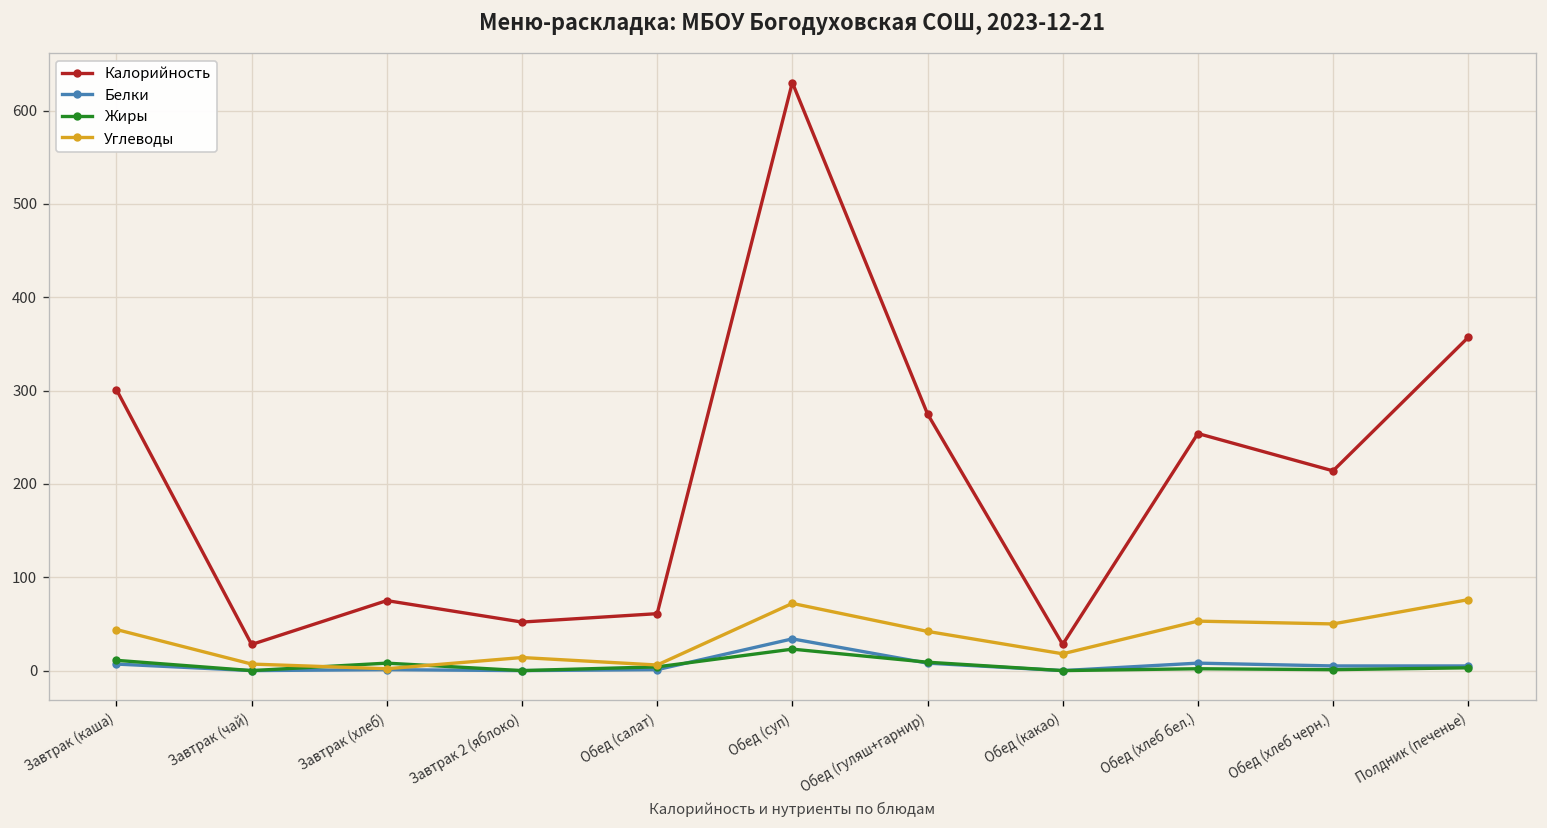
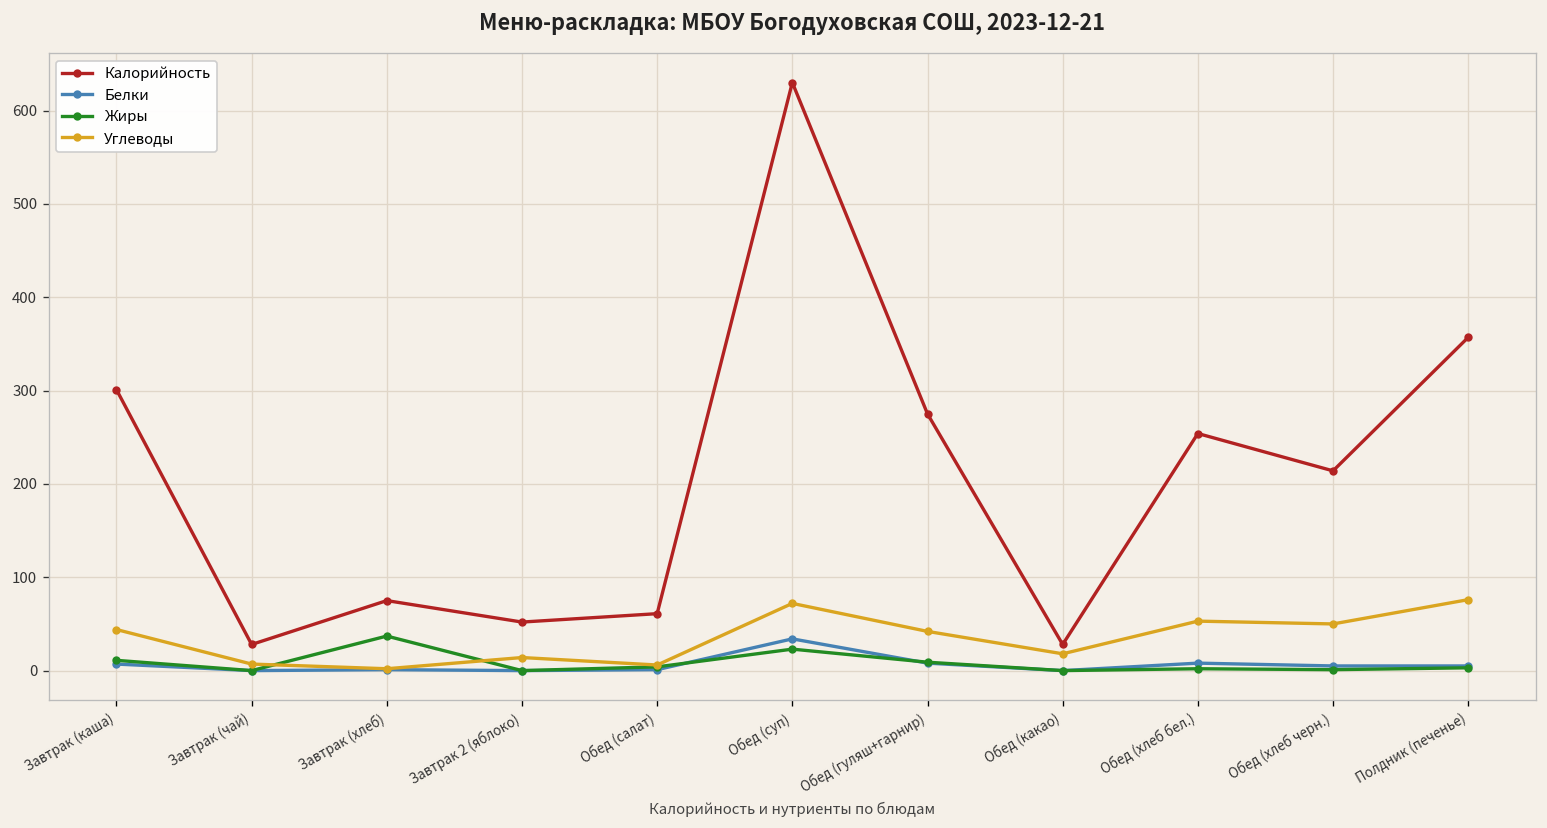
  {
    "Калорийность": {
      "Завтрак (каша)": 300,
      "Завтрак (чай)": 30,
      "Завтрак (хлеб)": 80,
      "Завтрак 2 (яблоко)": 50,
      "Обед (салат)": 60,
      "Обед (суп)": 630,
      "Обед (гуляш+гарнир)": 280,
      "Обед (какао)": 30,
      "Обед (хлеб бел.)": 250,
      "Обед (хлеб черн.)": 210,
      "Полдник (печенье)": 360
    },
    "Белки": {
      "Завтрак (каша)": 10,
      "Обед (суп)": 30,
      "Обед (хлеб бел.)": 10,
      "Обед (хлеб черн.)": 10
    },
    "Жиры": {
      "Завтрак (каша)": 10,
-     "Завтрак (хлеб)": 10,
+     "Завтрак (хлеб)": 40,
      "Обед (суп)": 20,
      "Обед (хлеб бел.)": 0,
      "Обед (хлеб черн.)": 0
    },
    "Углеводы": {
      "Завтрак (каша)": 40,
      "Завтрак (чай)": 10,
      "Завтрак 2 (яблоко)": 10,
      "Обед (суп)": 70,
      "Обед (гуляш+гарнир)": 40,
      "Обед (какао)": 20,
      "Обед (хлеб бел.)": 50,
      "Обед (хлеб черн.)": 50,
      "Полдник (печенье)": 80
    }
  }
